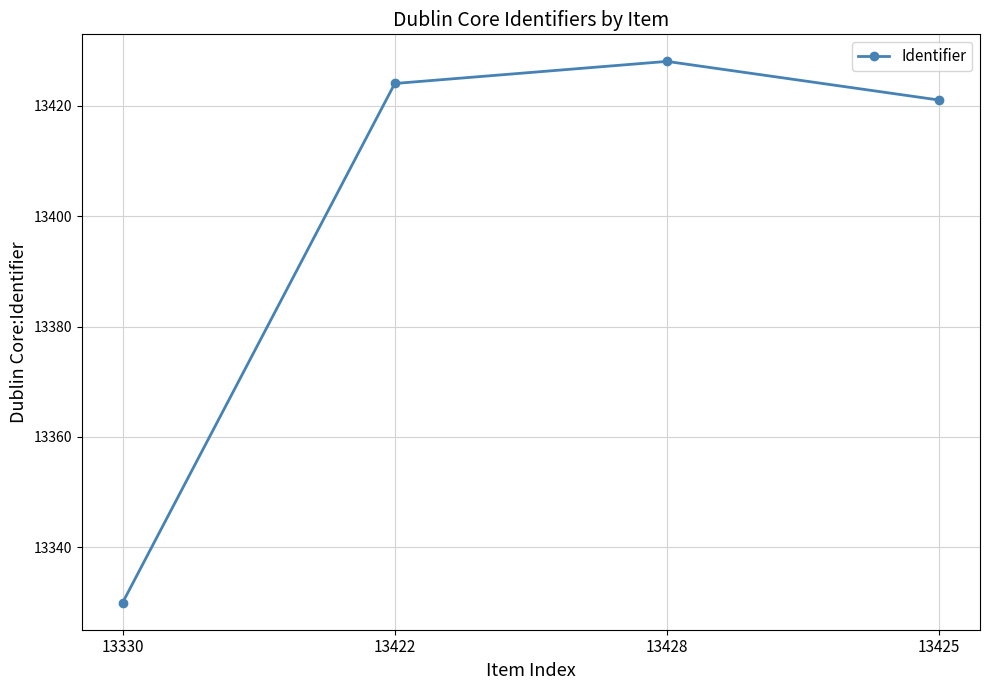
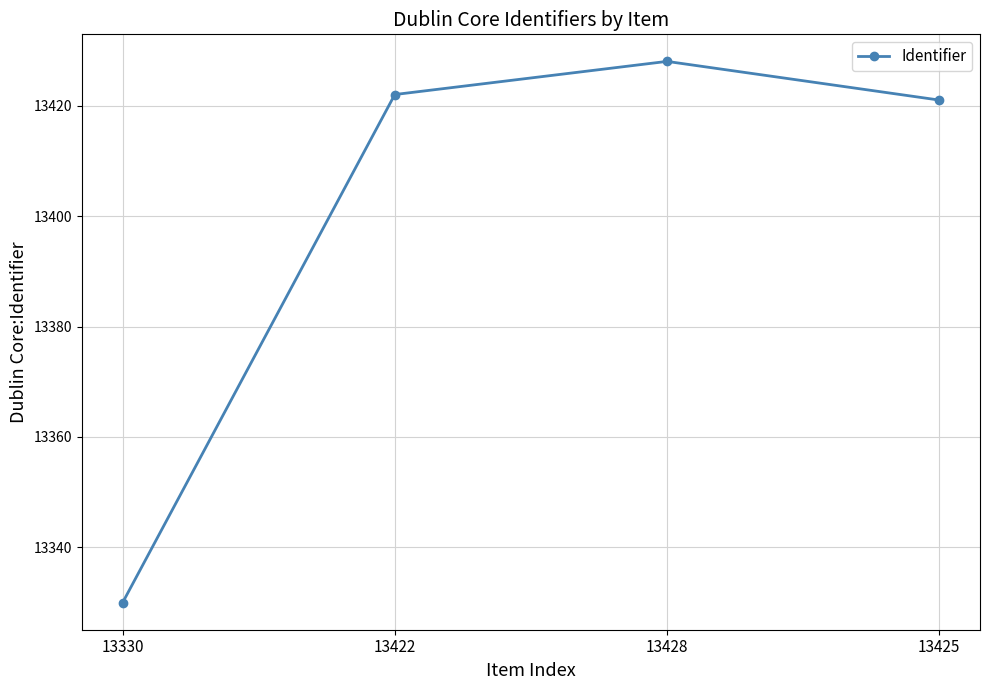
  {
    "13330": 13330,
-   "13422": 13424,
+   "13422": 13422,
    "13428": 13428,
    "13425": 13421
  }
